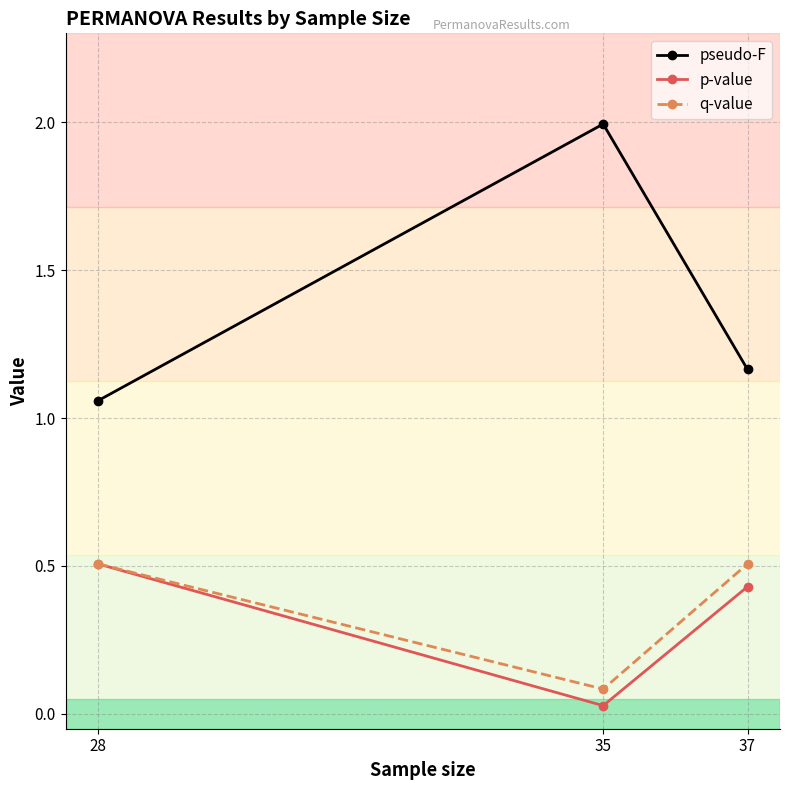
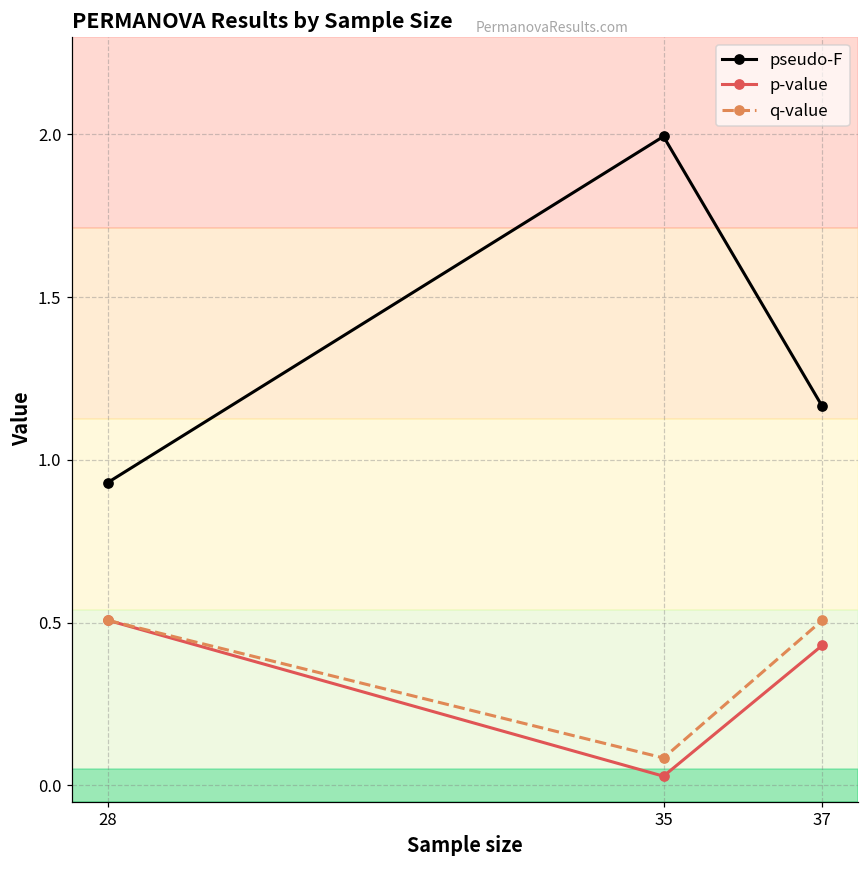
  {
    "pseudo-F": {
-     "28": 1.06,
+     "28": 0.93,
      "35": 1.99,
      "37": 1.16
    }
  }
